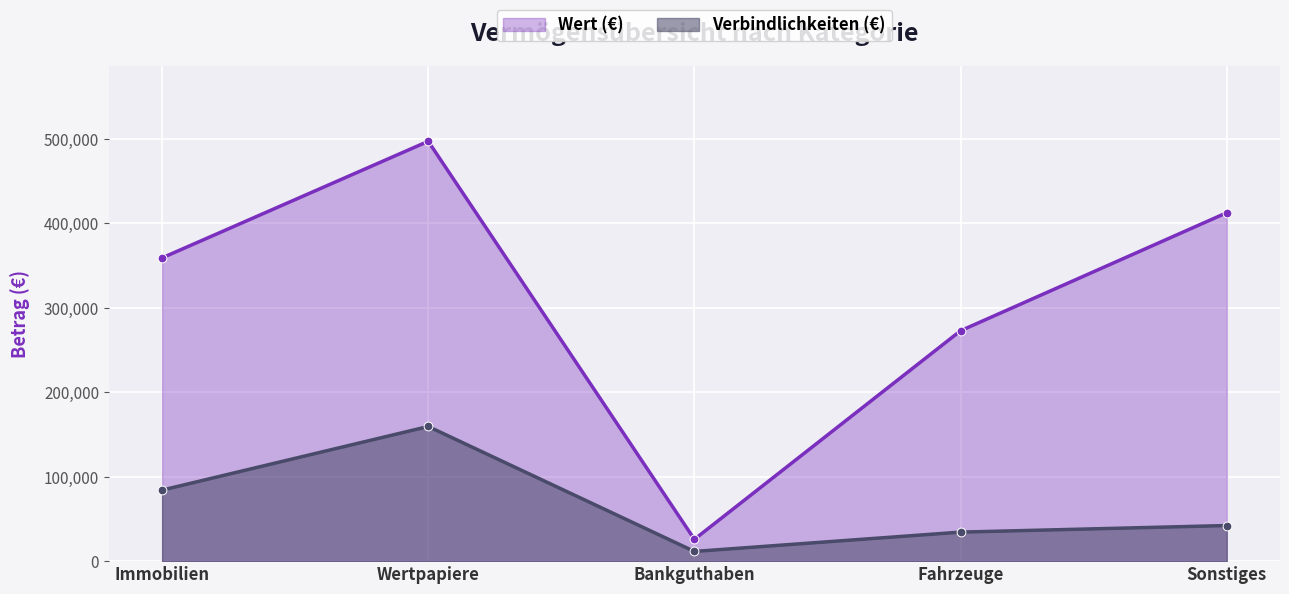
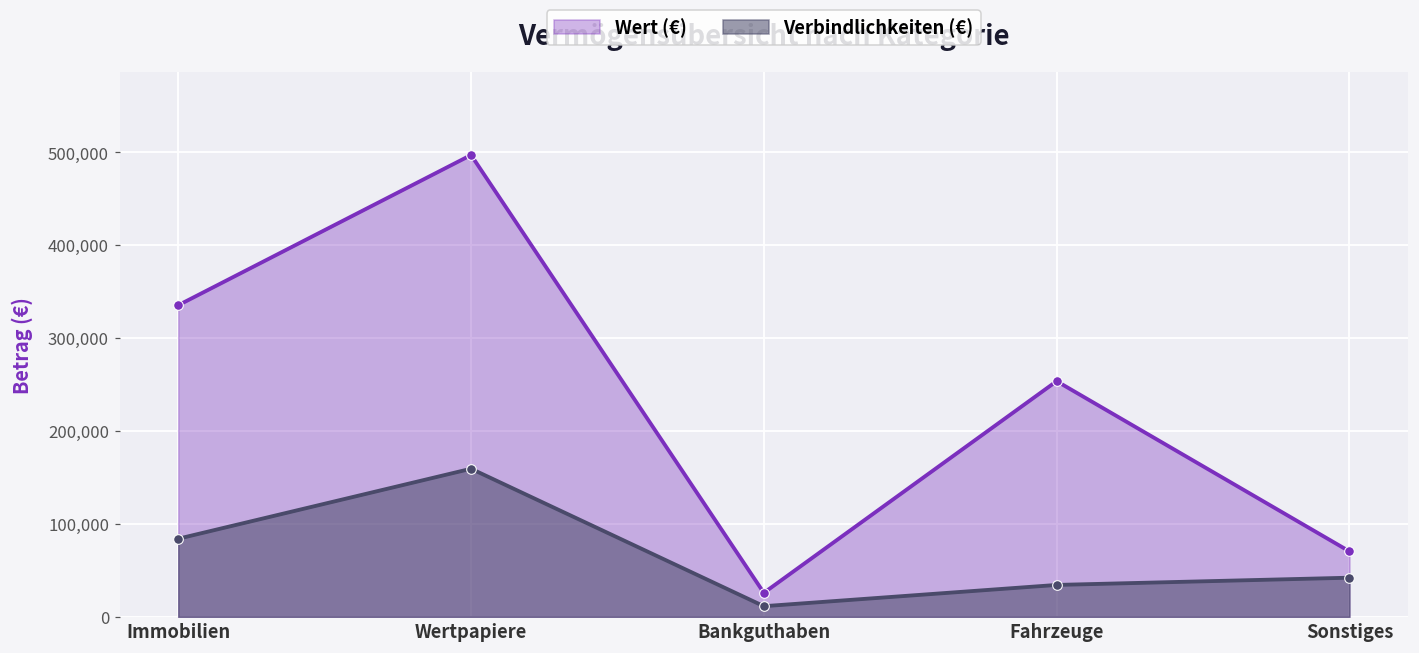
  {
    "Wert (€)": {
-     "Immobilien": "360,000",
+     "Immobilien": "340,000",
      "Wertpapiere": "500,000",
      "Bankguthaben": "30,000",
-     "Fahrzeuge": "270,000",
-     "Sonstiges": "410,000"
+     "Fahrzeuge": "250,000",
+     "Sonstiges": "70,000"
    },
    "Verbindlichkeiten (€)": {
      "Immobilien": "80,000",
      "Wertpapiere": "160,000",
      "Bankguthaben": "10,000",
      "Fahrzeuge": "30,000",
      "Sonstiges": "40,000"
    }
  }
